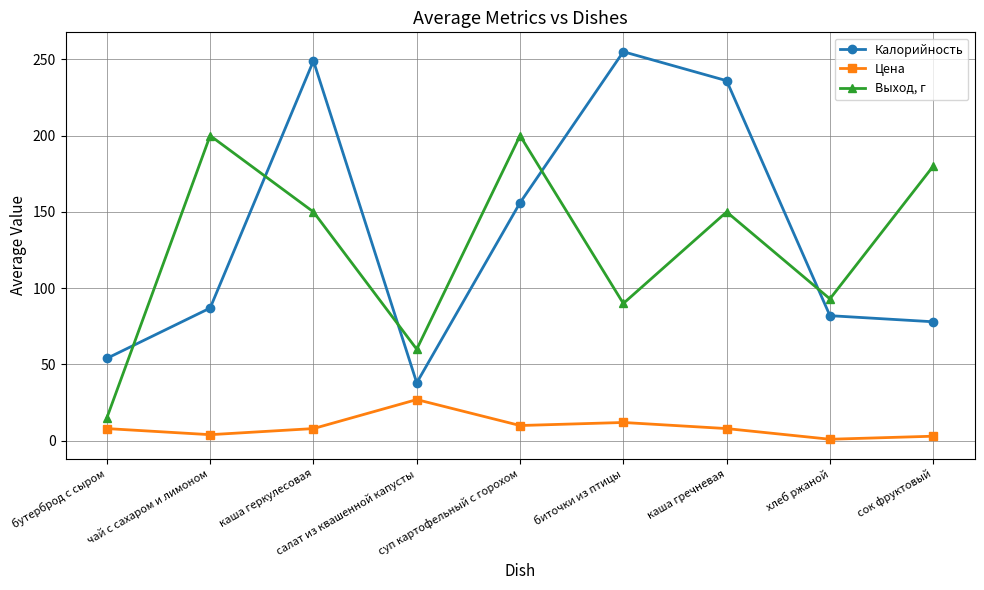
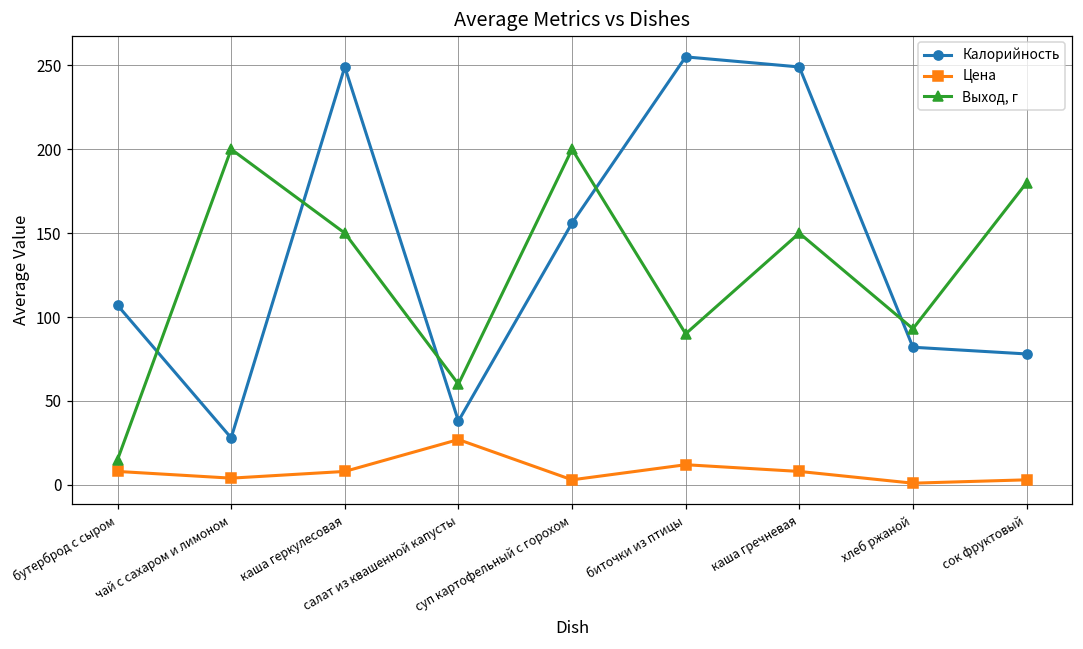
  {
    "Калорийность": {
-     "бутерброд с сыром": 54,
-     "чай с сахаром и лимоном": 87,
+     "бутерброд с сыром": 107,
+     "чай с сахаром и лимоном": 28,
      "каша геркулесовая": 249,
      "салат из квашенной капусты": 38,
      "суп картофельный с горохом": 156,
      "биточки из птицы": 255,
-     "каша гречневая": 236,
+     "каша гречневая": 249,
      "хлеб ржаной": 82,
      "сок фруктовый": 78
    },
    "Цена": {
      "бутерброд с сыром": 8,
      "чай с сахаром и лимоном": 4,
      "каша геркулесовая": 8,
      "салат из квашенной капусты": 27,
-     "суп картофельный с горохом": 10,
+     "суп картофельный с горохом": 3,
      "биточки из птицы": 12,
      "каша гречневая": 8,
      "хлеб ржаной": 1,
      "сок фруктовый": 3
    },
    "Выход, г": {
      "бутерброд с сыром": 15,
      "чай с сахаром и лимоном": 200,
      "каша геркулесовая": 150,
      "салат из квашенной капусты": 60,
      "суп картофельный с горохом": 200,
      "биточки из птицы": 90,
      "каша гречневая": 150,
      "хлеб ржаной": 93,
      "сок фруктовый": 180
    }
  }
